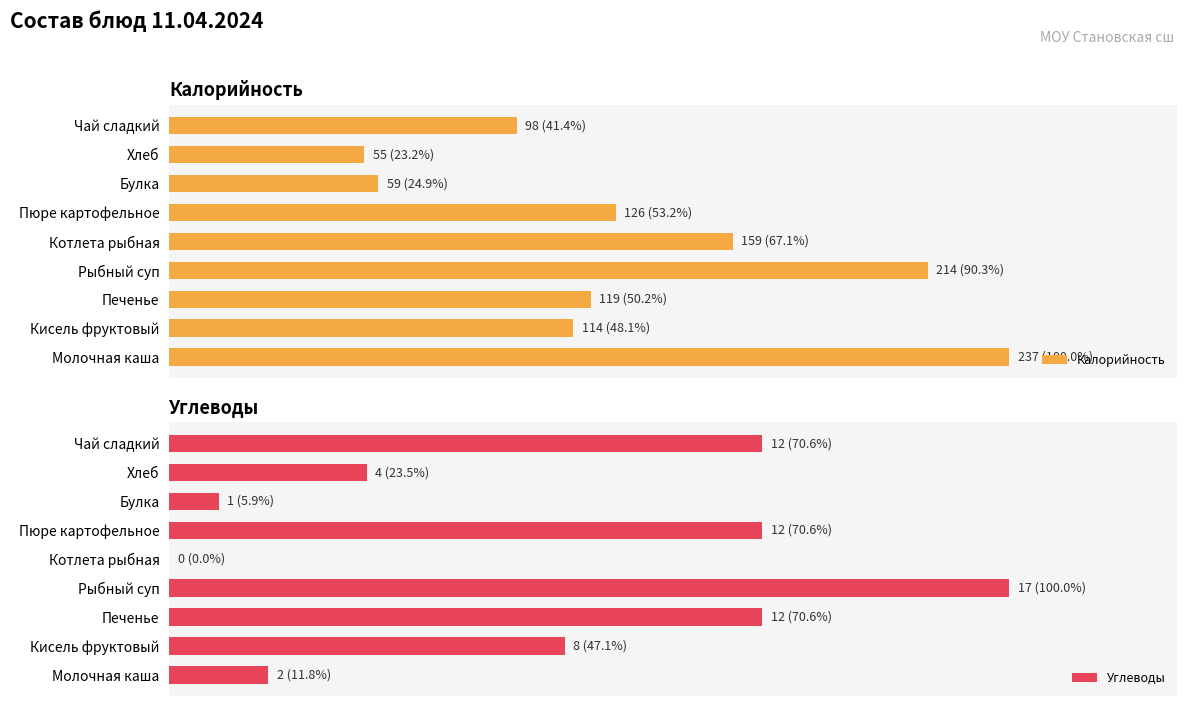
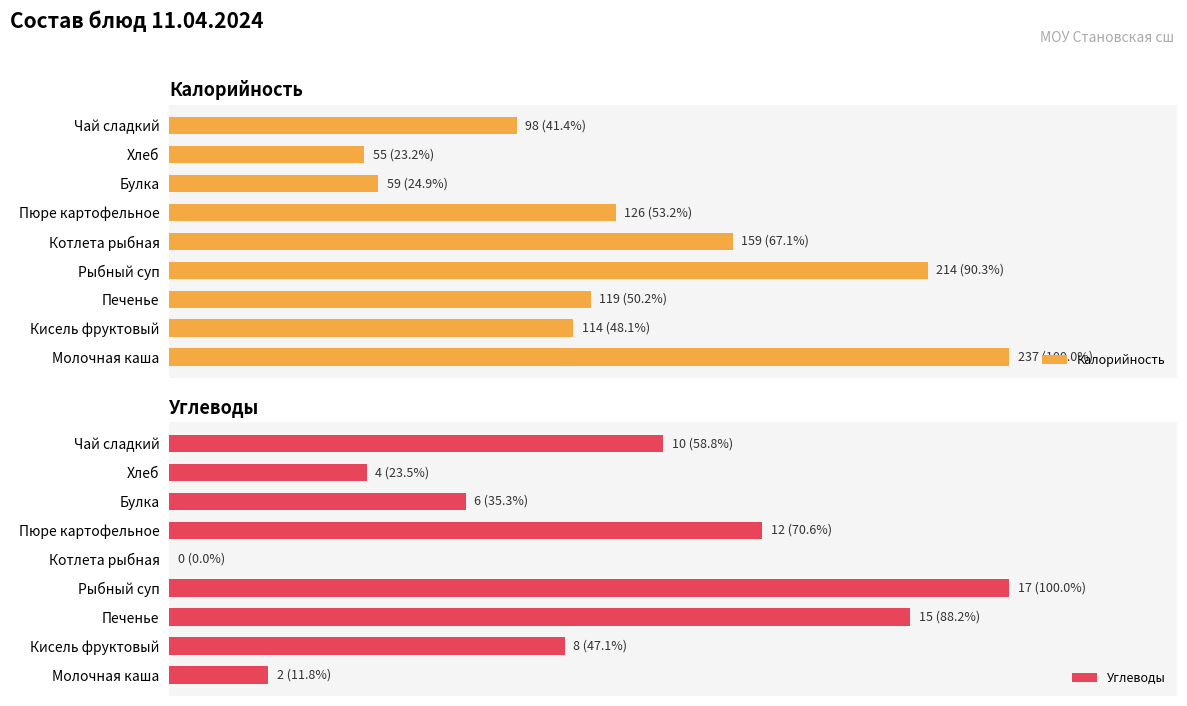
  {
    "Калорийность": {
      "Чай сладкий": "(41.4%)",
      "Хлеб": "(23.2%)",
      "Булка": "(24.9%)",
      "Пюре картофельное": "(53.2%)",
      "Котлета рыбная": "(67.1%)",
      "Рыбный суп": "(90.3%)",
      "Печенье": "(50.2%)",
      "Кисель фруктовый": "(48.1%)"
    },
    "Углеводы": {
-     "Чай сладкий": "12 (70.6%)",
+     "Чай сладкий": "10 (58.8%)",
      "Хлеб": "(23.5%)",
-     "Булка": "1 (5.9%)",
+     "Булка": "6 (35.3%)",
      "Пюре картофельное": "(70.6%)",
      "Котлета рыбная": "0",
      "Рыбный суп": "(100.0%)",
-     "Печенье": "12 (70.6%)",
+     "Печенье": "15 (88.2%)",
      "Кисель фруктовый": "(47.1%)",
      "Молочная каша": "(11.8%)"
    }
  }
